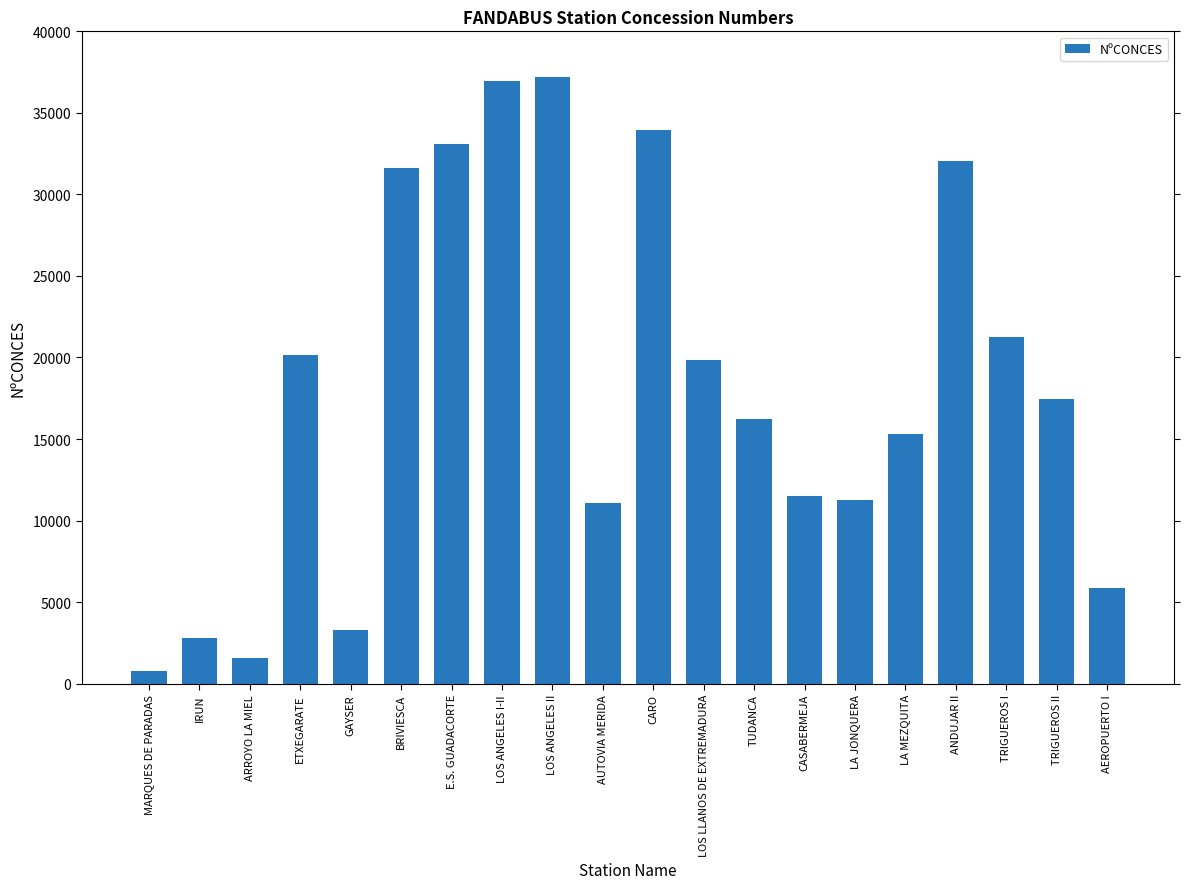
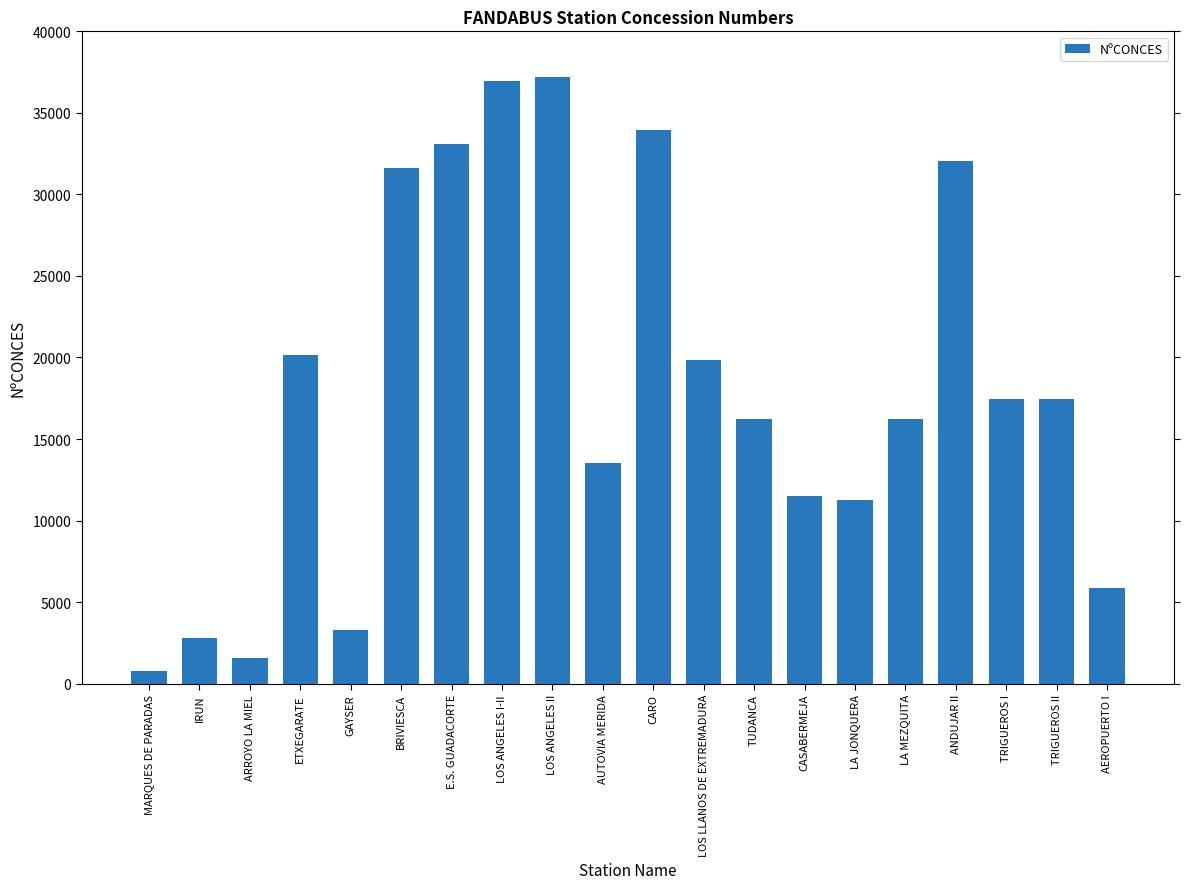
  {
    "MARQUES DE PARADAS": 800,
    "IRUN": 2800,
    "ARROYO LA MIEL": 1600,
    "ETXEGARATE": 20200,
    "GAYSER": 3300,
    "BRIVIESCA": 31600,
    "E.S. GUADACORTE": 33100,
    "LOS ANGELES I-II": 36900,
    "LOS ANGELES II": 37200,
-   "AUTOVIA MERIDA": 11100,
+   "AUTOVIA MERIDA": 13500,
    "CARO": 34000,
    "LOS LLANOS DE EXTREMADURA": 19800,
    "TUDANCA": 16200,
    "CASABERMEJA": 11500,
    "LA JONQUERA": 11300,
-   "LA MEZQUITA": 15300,
+   "LA MEZQUITA": 16200,
    "ANDUJAR II": 32000,
-   "TRIGUEROS I": 21300,
+   "TRIGUEROS I": 17400,
    "TRIGUEROS II": 17400,
    "AEROPUERTO I": 5900
  }
